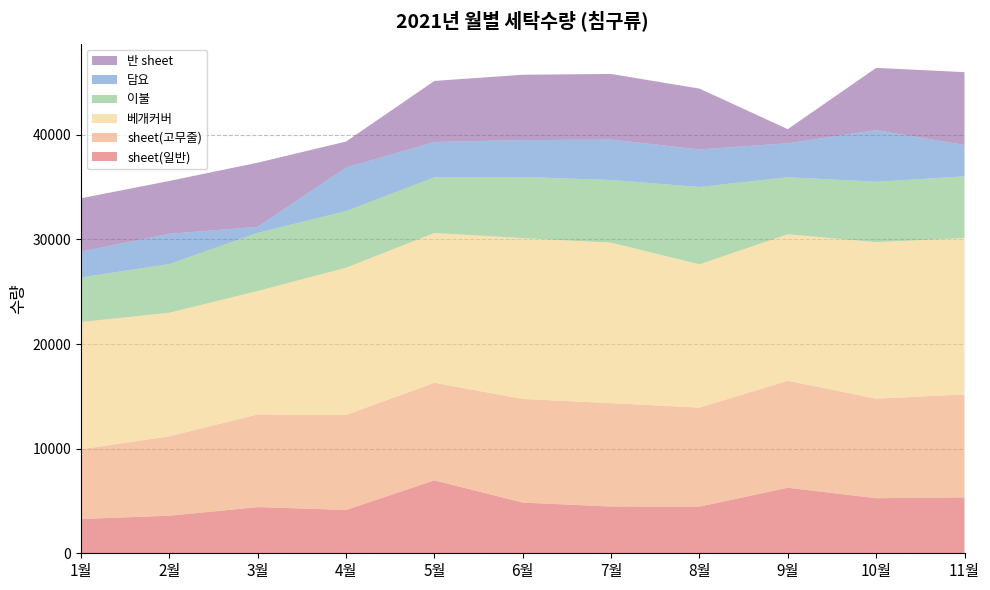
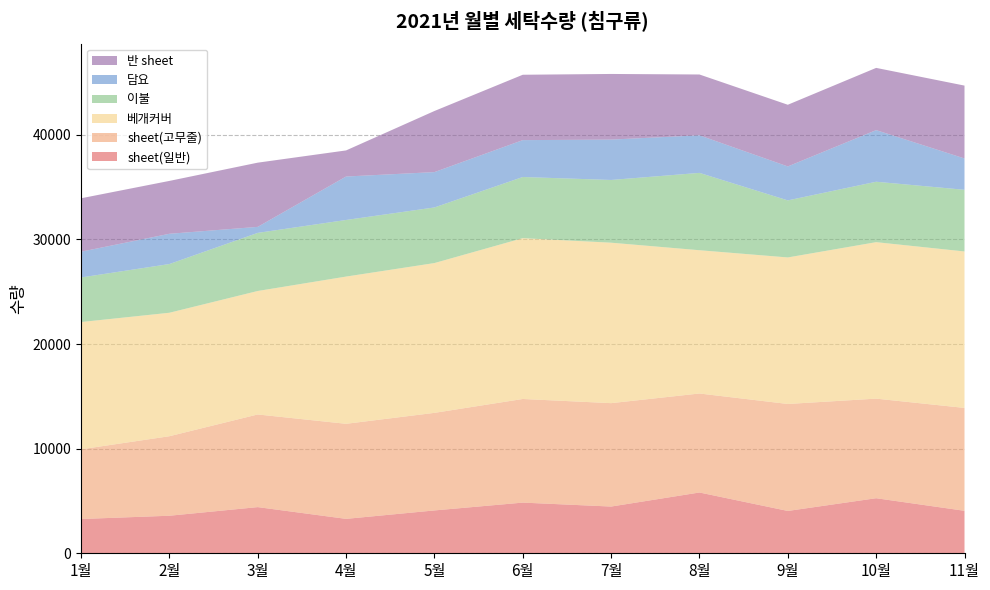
  {
    "sheet(일반)": {
      "1월": 3300,
      "2월": 3600,
      "3월": 4400,
-     "4월": 4100,
-     "5월": 7000,
+     "4월": 3300,
+     "5월": 4100,
      "6월": 4800,
      "7월": 4500,
-     "8월": 4500,
-     "9월": 6300,
+     "8월": 5800,
+     "9월": 4000,
      "10월": 5300,
-     "11월": 5300
+     "11월": 4100
    },
    "이불": {
      "1월": 4300,
      "2월": 4700,
      "3월": 5600,
      "4월": 5400,
      "5월": 5300,
      "6월": 5800,
      "7월": 6000,
      "8월": 7400,
      "9월": 5500,
      "10월": 5800,
      "11월": 5900
    },
    "담요": {
      "1월": 2500,
      "2월": 2900,
      "3월": 600,
      "4월": 4200,
      "5월": 3400,
      "6월": 3500,
      "7월": 3900,
      "8월": 3600,
      "9월": 3200,
      "10월": 4900,
      "11월": 3000
    },
    "반 sheet": {
      "1월": 5100,
      "2월": 5100,
      "3월": 6100,
      "4월": 2500,
      "5월": 5800,
      "6월": 6300,
      "7월": 6300,
      "8월": 5800,
-     "9월": 1400,
+     "9월": 5900,
      "10월": 5900,
      "11월": 7000
    }
  }
